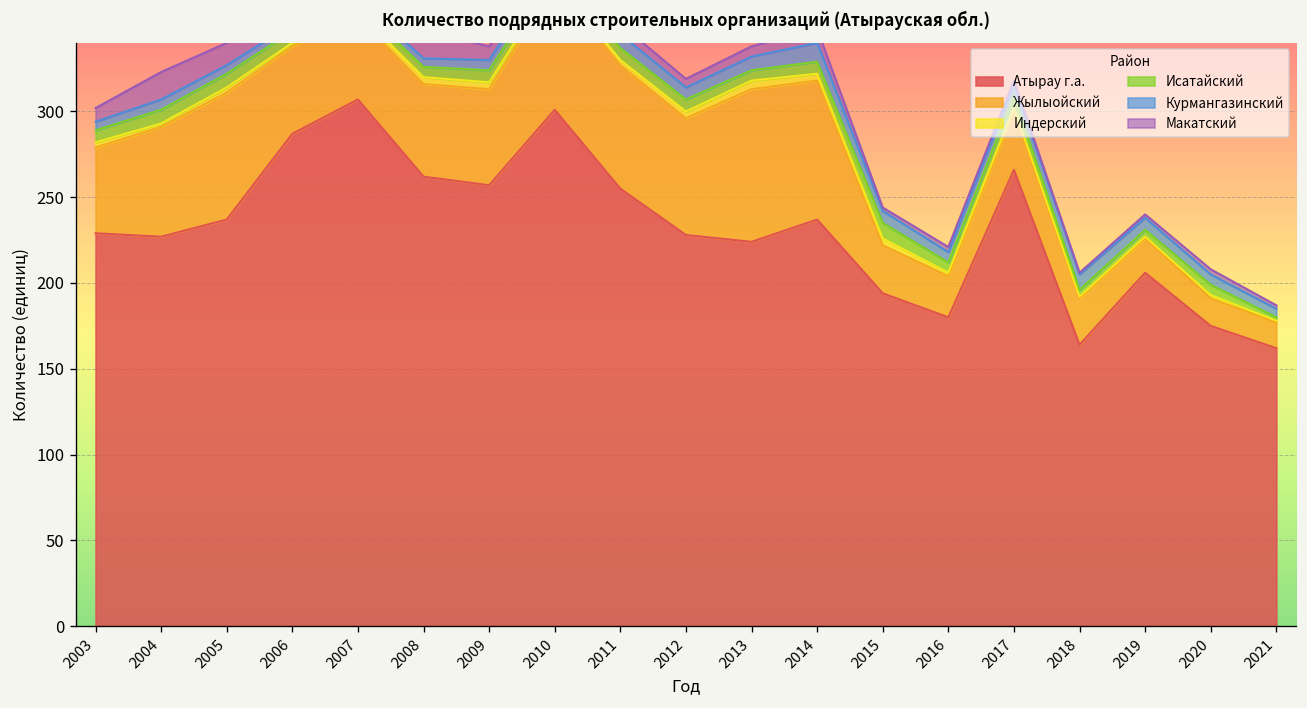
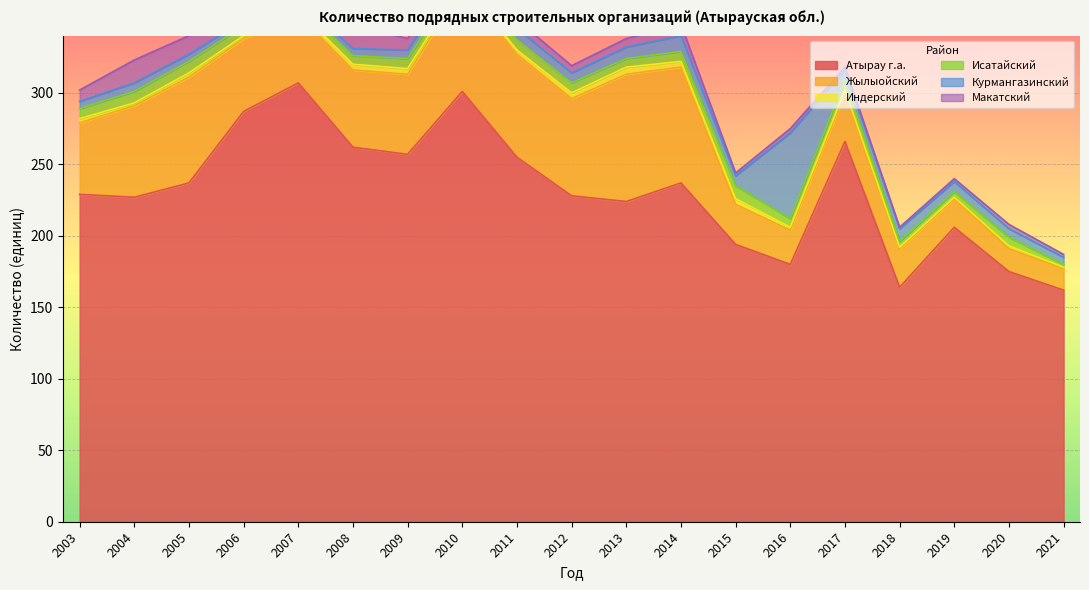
  {
    "Атырау г.а.": {
      "2003": 229,
      "2004": 227,
      "2005": 237,
      "2006": 287,
      "2007": 307,
      "2008": 262,
      "2009": 257,
      "2010": 301,
      "2011": 255,
      "2012": 228,
      "2013": 224,
      "2014": 237,
      "2015": 194,
      "2016": 180,
      "2017": 266,
      "2018": 164,
      "2019": 206,
      "2020": 175,
      "2021": 162
    },
    "Жылыойский": {
      "2003": 50,
      "2004": 64,
      "2005": 74,
      "2006": 51,
      "2008": 54,
      "2009": 56,
      "2011": 72,
      "2012": 68,
      "2013": 89,
      "2014": 81,
      "2015": 28,
      "2016": 24,
      "2020": 16
    },
    "Индерский": {
      "2003": 3,
      "2004": 2,
      "2005": 3,
      "2006": 2,
      "2008": 4,
      "2009": 4,
      "2011": 3,
      "2012": 4,
      "2013": 5,
      "2014": 4,
      "2015": 4,
      "2016": 2,
      "2020": 2
    },
    "Исатайский": {
      "2003": 7,
      "2004": 8,
      "2005": 8,
      "2008": 6,
      "2009": 7,
      "2011": 7,
      "2012": 7,
      "2013": 6,
      "2014": 7,
      "2015": 9,
      "2016": 6,
      "2018": 4,
      "2019": 4,
      "2020": 6,
      "2021": 2
    },
    "Курмангазинский": {
      "2003": 5,
      "2004": 6,
      "2005": 5,
      "2008": 5,
      "2009": 6,
      "2012": 7,
      "2013": 8,
      "2014": 11,
      "2015": 7,
-     "2016": 6,
+     "2016": 60,
      "2019": 7,
      "2020": 6,
      "2021": 5
    },
    "Макатский": {
      "2003": 8,
      "2004": 16,
      "2005": 13,
      "2009": 8,
      "2012": 5,
      "2013": 6,
      "2015": 2,
      "2016": 3,
      "2019": 2,
      "2020": 3,
      "2021": 2
    }
  }
